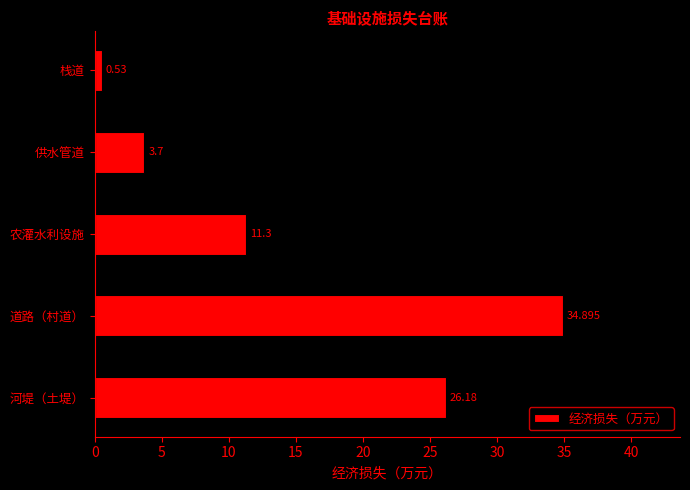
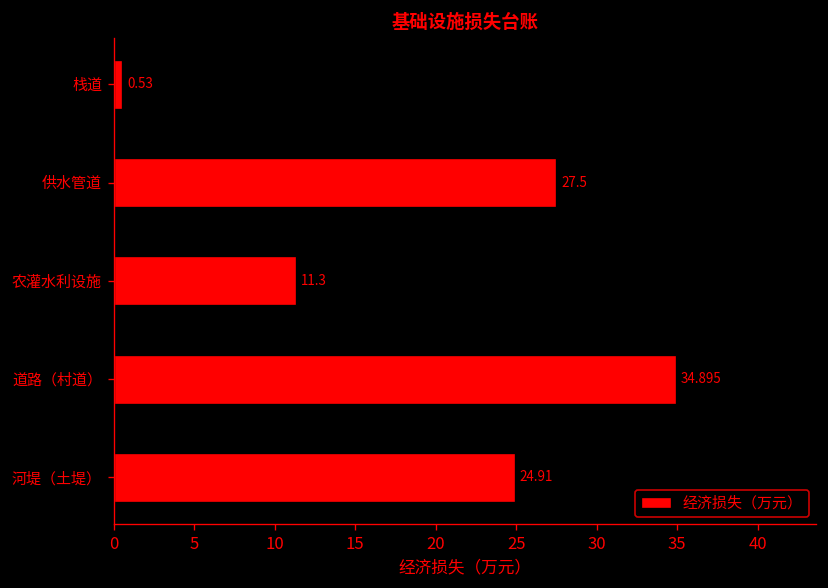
  {
    "栈道": 0.53,
-   "供水管道": 3.7,
+   "供水管道": 27.5,
    "农灌水利设施": 11.3,
    "道路（村道）": 34.895,
-   "河堤（土堤）": 26.18
+   "河堤（土堤）": 24.91
  }
